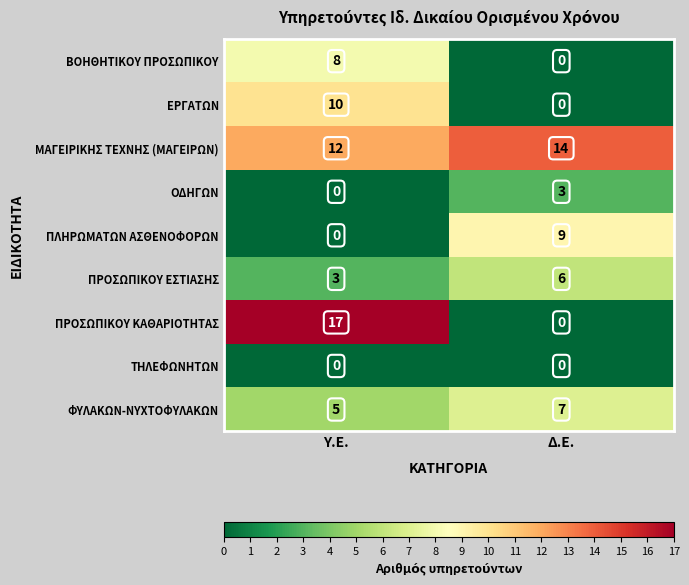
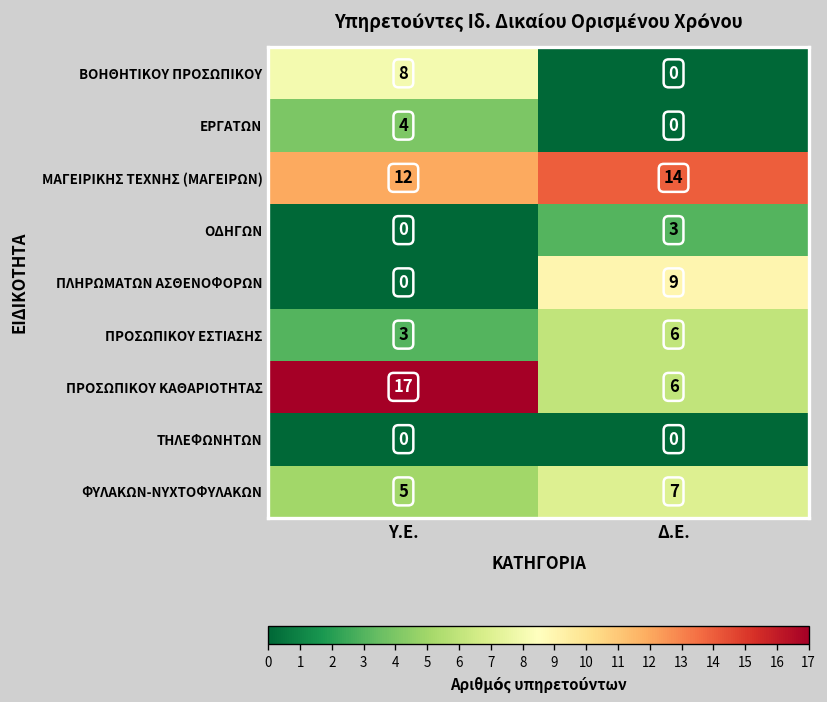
  {
    "ΕΡΓΑΤΩΝ": {
-     "Υ.Ε.": 10
+     "Υ.Ε.": 4
    },
    "ΠΡΟΣΩΠΙΚΟΥ ΚΑΘΑΡΙΟΤΗΤΑΣ": {
-     "Δ.Ε.": 0
+     "Δ.Ε.": 6
    }
  }
